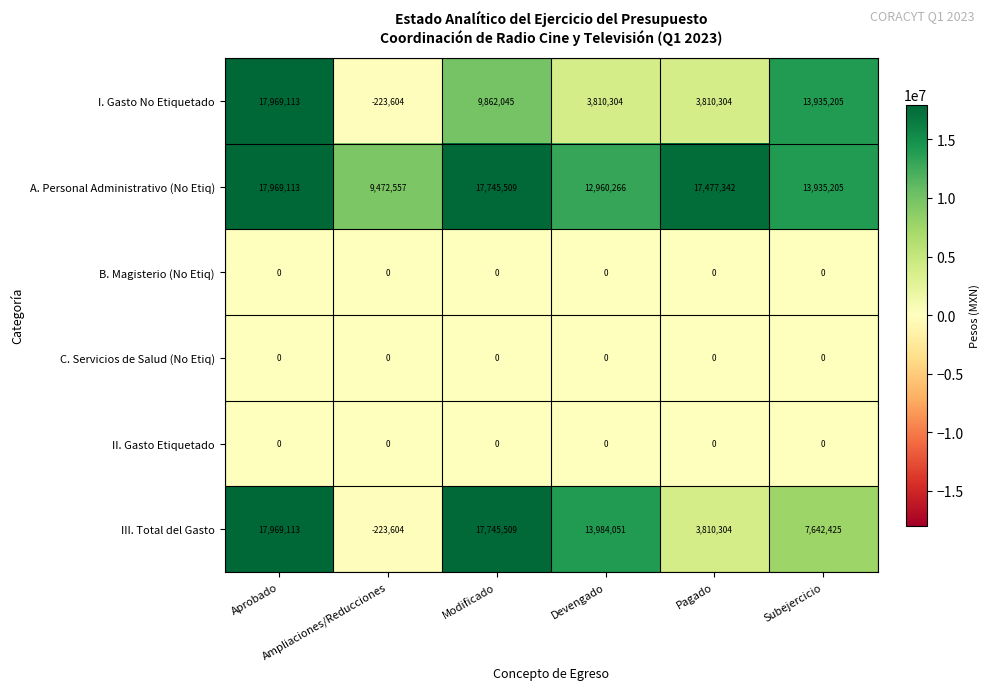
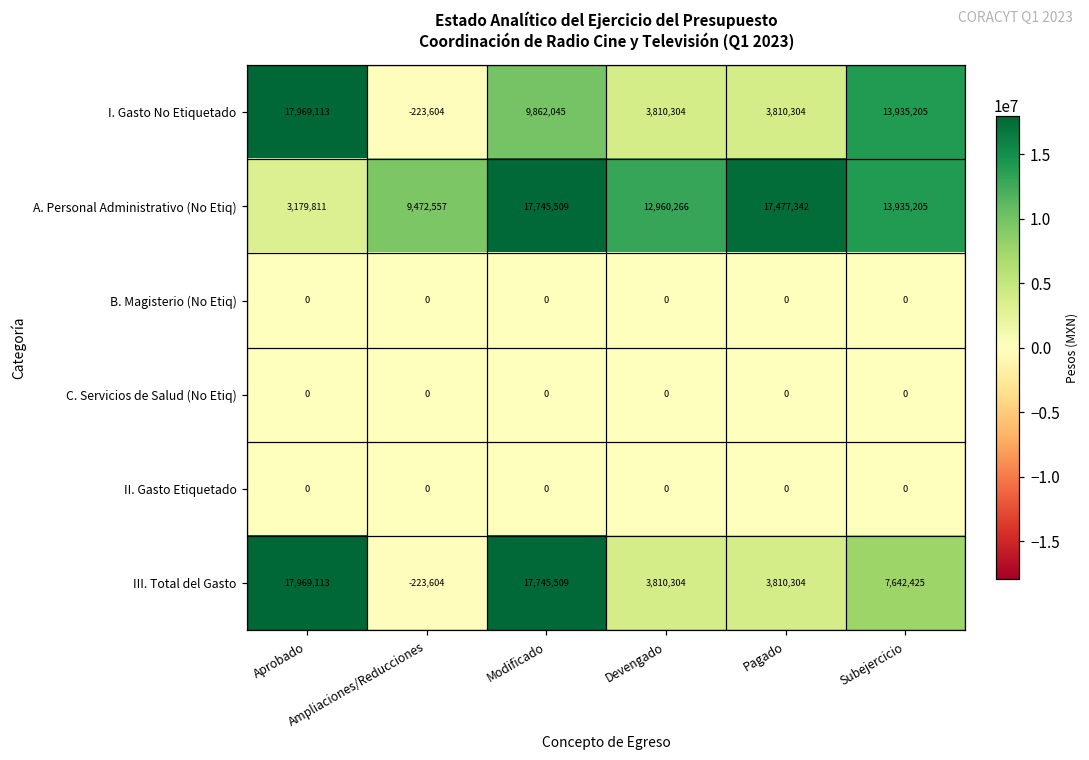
  {
    "I. Gasto No Etiquetado": {
      "Aprobado": "17,969,113",
      "Ampliaciones/Reducciones": "-223,604",
      "Modificado": "9,862,045",
      "Devengado": "3,810,304",
      "Pagado": "3,810,304",
      "Subejercicio": "13,935,205"
    },
    "A. Personal Administrativo (No Etiq)": {
-     "Aprobado": "17,969,113",
+     "Aprobado": "3,179,811",
      "Ampliaciones/Reducciones": "9,472,557",
      "Modificado": "17,745,509",
      "Devengado": "12,960,266",
      "Pagado": "17,477,342",
      "Subejercicio": "13,935,205"
    },
    "B. Magisterio (No Etiq)": {
      "Aprobado": "0",
      "Ampliaciones/Reducciones": "0",
      "Modificado": "0",
      "Devengado": "0",
      "Pagado": "0",
      "Subejercicio": "0"
    },
    "C. Servicios de Salud (No Etiq)": {
      "Aprobado": "0",
      "Ampliaciones/Reducciones": "0",
      "Modificado": "0",
      "Devengado": "0",
      "Pagado": "0",
      "Subejercicio": "0"
    },
    "II. Gasto Etiquetado": {
      "Aprobado": "0",
      "Ampliaciones/Reducciones": "0",
      "Modificado": "0",
      "Devengado": "0",
      "Pagado": "0",
      "Subejercicio": "0"
    },
    "III. Total del Gasto": {
      "Aprobado": "17,969,113",
      "Ampliaciones/Reducciones": "-223,604",
      "Modificado": "17,745,509",
-     "Devengado": "13,984,051",
+     "Devengado": "3,810,304",
      "Pagado": "3,810,304",
      "Subejercicio": "7,642,425"
    }
  }
